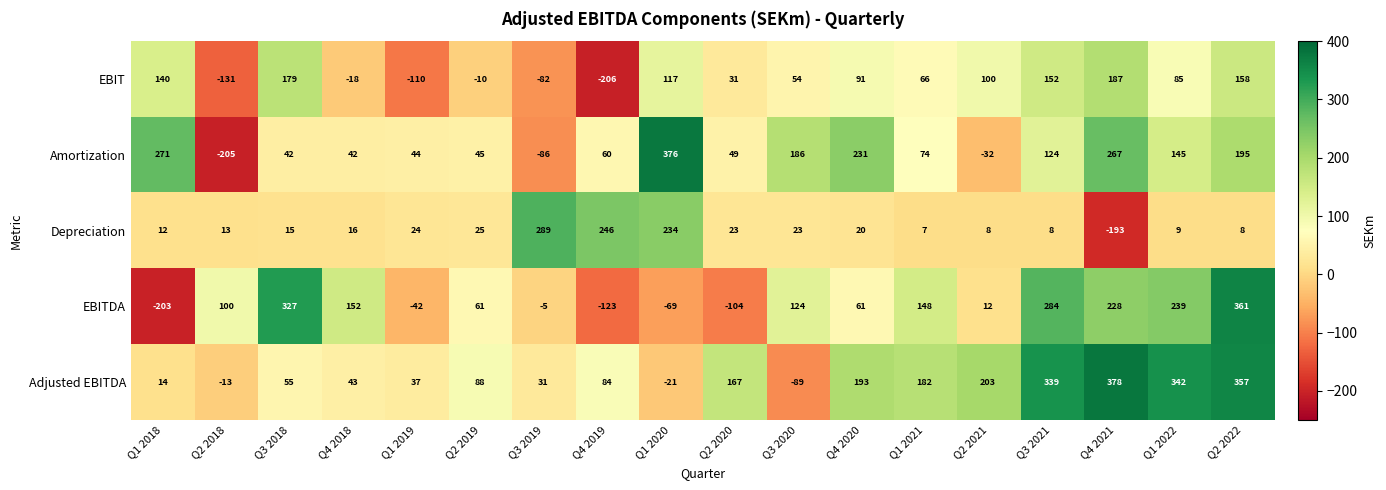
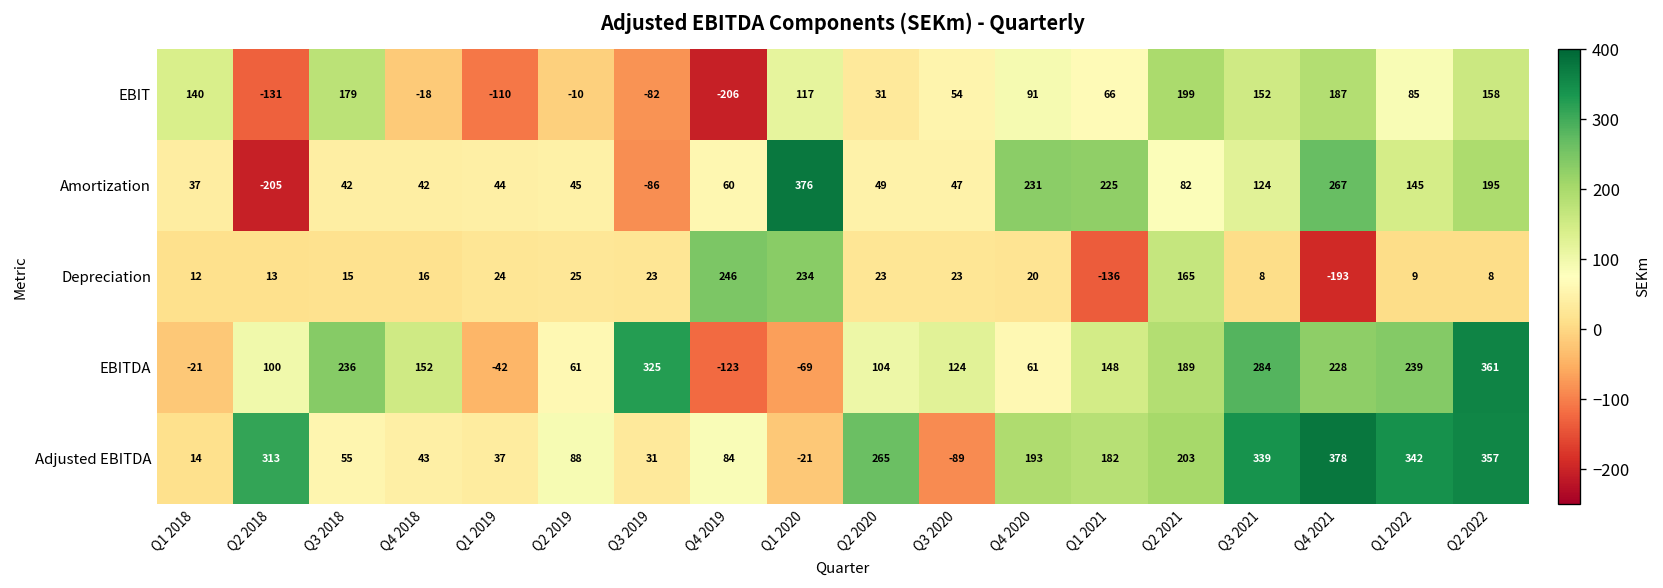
  {
    "EBIT": {
      "Q1 2018": 140,
      "Q2 2018": -131,
      "Q3 2018": 179,
      "Q4 2018": -18,
      "Q1 2019": -110,
      "Q2 2019": -10,
      "Q3 2019": -82,
      "Q4 2019": -206,
      "Q1 2020": 117,
      "Q2 2020": 31,
      "Q3 2020": 54,
      "Q4 2020": 91,
      "Q1 2021": 66,
-     "Q2 2021": 100,
+     "Q2 2021": 199,
      "Q3 2021": 152,
      "Q4 2021": 187,
      "Q1 2022": 85,
      "Q2 2022": 158
    },
    "Amortization": {
-     "Q1 2018": 271,
+     "Q1 2018": 37,
      "Q2 2018": -205,
      "Q3 2018": 42,
      "Q4 2018": 42,
      "Q1 2019": 44,
      "Q2 2019": 45,
      "Q3 2019": -86,
      "Q4 2019": 60,
      "Q1 2020": 376,
      "Q2 2020": 49,
-     "Q3 2020": 186,
+     "Q3 2020": 47,
      "Q4 2020": 231,
-     "Q1 2021": 74,
-     "Q2 2021": -32,
+     "Q1 2021": 225,
+     "Q2 2021": 82,
      "Q3 2021": 124,
      "Q4 2021": 267,
      "Q1 2022": 145,
      "Q2 2022": 195
    },
    "Depreciation": {
      "Q1 2018": 12,
      "Q2 2018": 13,
      "Q3 2018": 15,
      "Q4 2018": 16,
      "Q1 2019": 24,
      "Q2 2019": 25,
-     "Q3 2019": 289,
+     "Q3 2019": 23,
      "Q4 2019": 246,
      "Q1 2020": 234,
      "Q2 2020": 23,
      "Q3 2020": 23,
      "Q4 2020": 20,
-     "Q1 2021": 7,
-     "Q2 2021": 8,
+     "Q1 2021": -136,
+     "Q2 2021": 165,
      "Q3 2021": 8,
      "Q4 2021": -193,
      "Q1 2022": 9,
      "Q2 2022": 8
    },
    "EBITDA": {
-     "Q1 2018": -203,
+     "Q1 2018": -21,
      "Q2 2018": 100,
-     "Q3 2018": 327,
+     "Q3 2018": 236,
      "Q4 2018": 152,
      "Q1 2019": -42,
      "Q2 2019": 61,
-     "Q3 2019": -5,
+     "Q3 2019": 325,
      "Q4 2019": -123,
      "Q1 2020": -69,
-     "Q2 2020": -104,
+     "Q2 2020": 104,
      "Q3 2020": 124,
      "Q4 2020": 61,
      "Q1 2021": 148,
-     "Q2 2021": 12,
+     "Q2 2021": 189,
      "Q3 2021": 284,
      "Q4 2021": 228,
      "Q1 2022": 239,
      "Q2 2022": 361
    },
    "Adjusted EBITDA": {
      "Q1 2018": 14,
-     "Q2 2018": -13,
+     "Q2 2018": 313,
      "Q3 2018": 55,
      "Q4 2018": 43,
      "Q1 2019": 37,
      "Q2 2019": 88,
      "Q3 2019": 31,
      "Q4 2019": 84,
      "Q1 2020": -21,
-     "Q2 2020": 167,
+     "Q2 2020": 265,
      "Q3 2020": -89,
      "Q4 2020": 193,
      "Q1 2021": 182,
      "Q2 2021": 203,
      "Q3 2021": 339,
      "Q4 2021": 378,
      "Q1 2022": 342,
      "Q2 2022": 357
    }
  }
